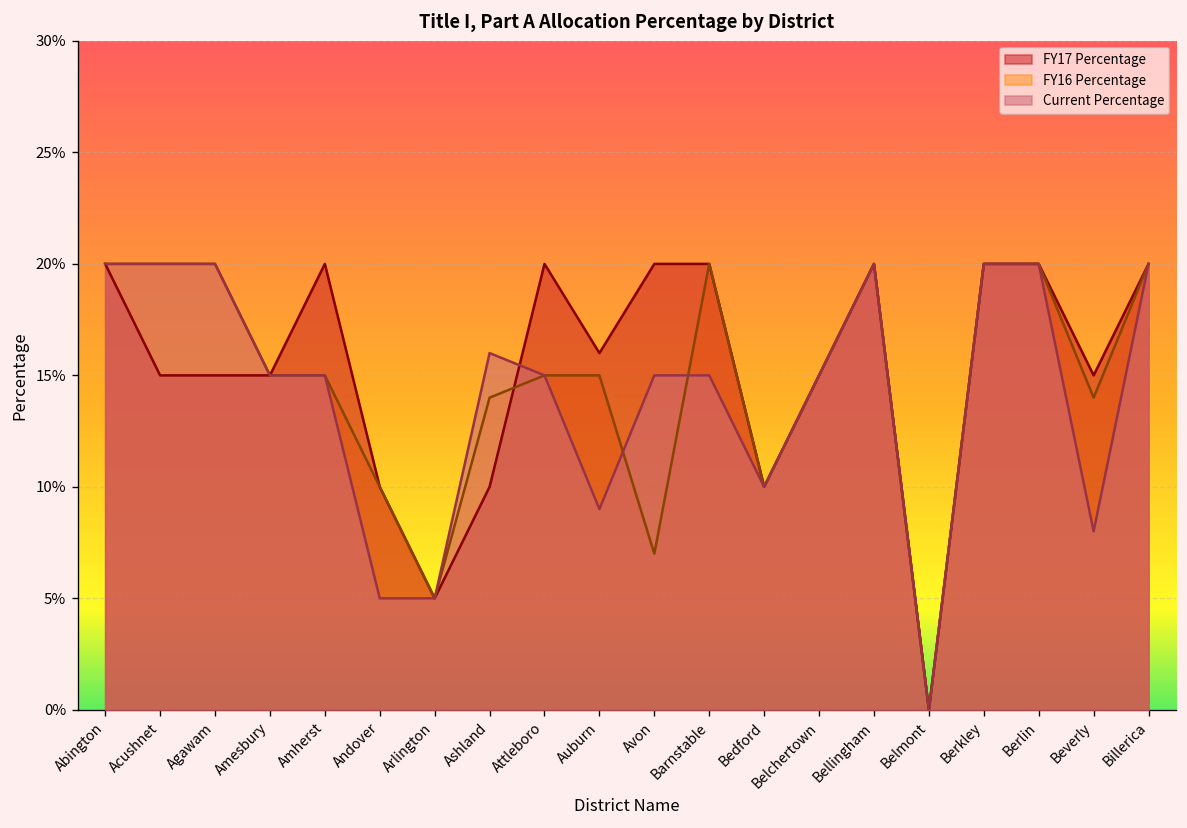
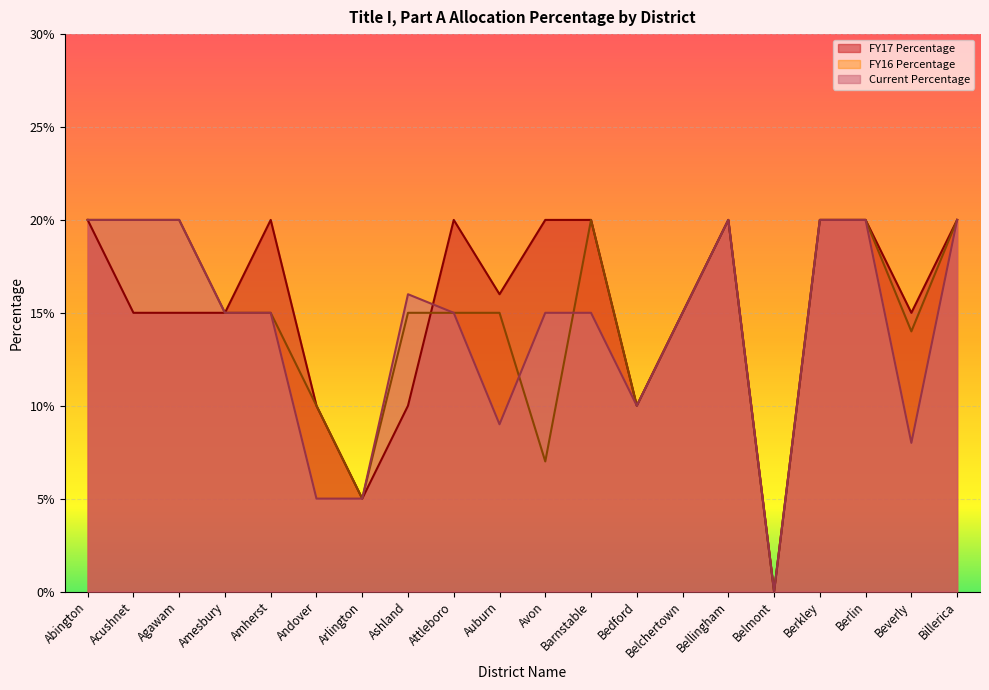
  {
    "FY17 Percentage": {
      "Acushnet": "15.0%",
      "Agawam": "15.0%",
      "Amherst": "20.0%",
      "Ashland": "10.0%",
      "Attleboro": "20.0%",
      "Auburn": "16.0%",
      "Avon": "20.0%",
      "Beverly": "15.0%"
    },
    "FY16 Percentage": {
-     "Ashland": "14.0%",
+     "Ashland": "15.0%",
      "Auburn": "15.0%",
      "Avon": "7.0%",
      "Beverly": "14.0%"
    },
    "Current Percentage": {
      "Andover": "5.0%",
      "Ashland": "16.0%",
      "Auburn": "9.0%",
      "Avon": "15.0%",
      "Barnstable": "15.0%",
      "Beverly": "8.0%"
    }
  }
